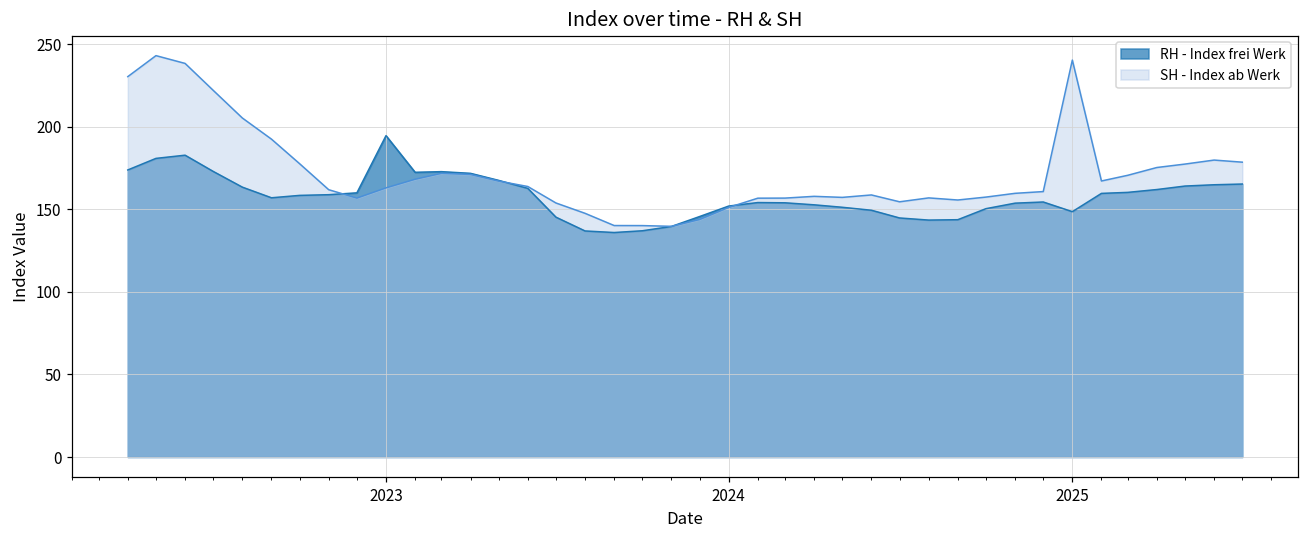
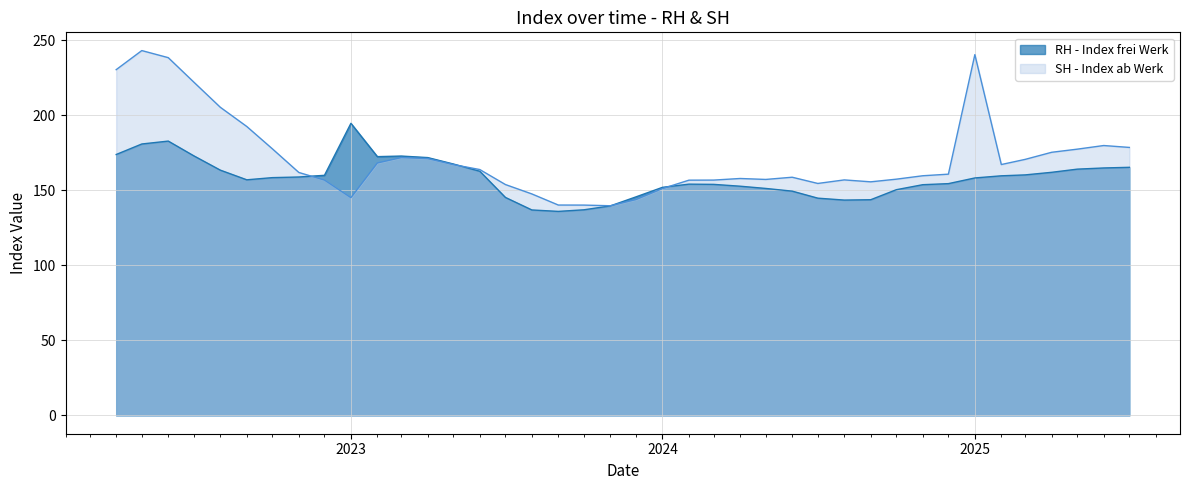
  {
    "RH - Index frei Werk": {
      "2023": 195,
-     "2025": 149
+     "2025": 158
    },
    "SH - Index ab Werk": {
-     "2023": 163,
+     "2023": 145,
      "2025": 240
    }
  }
